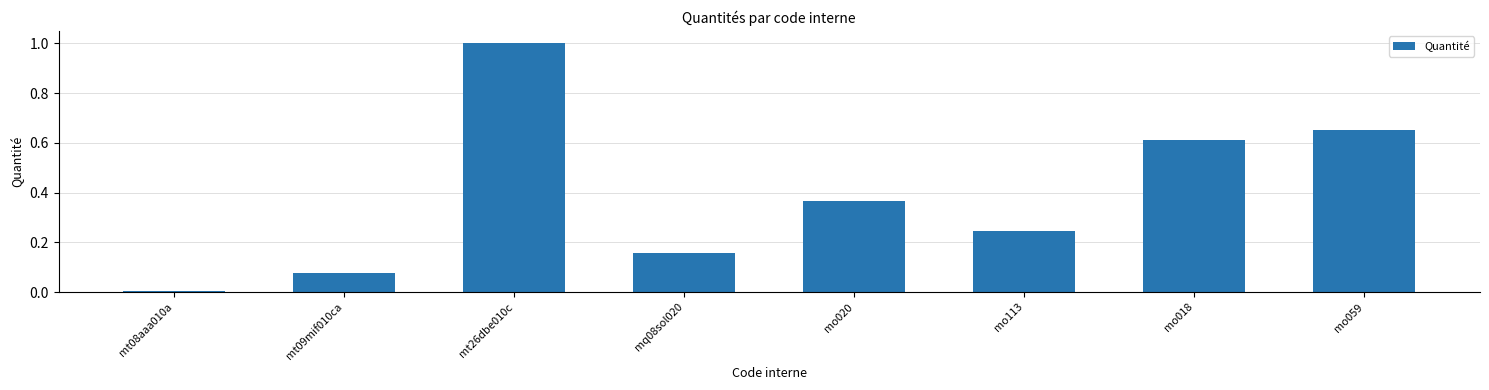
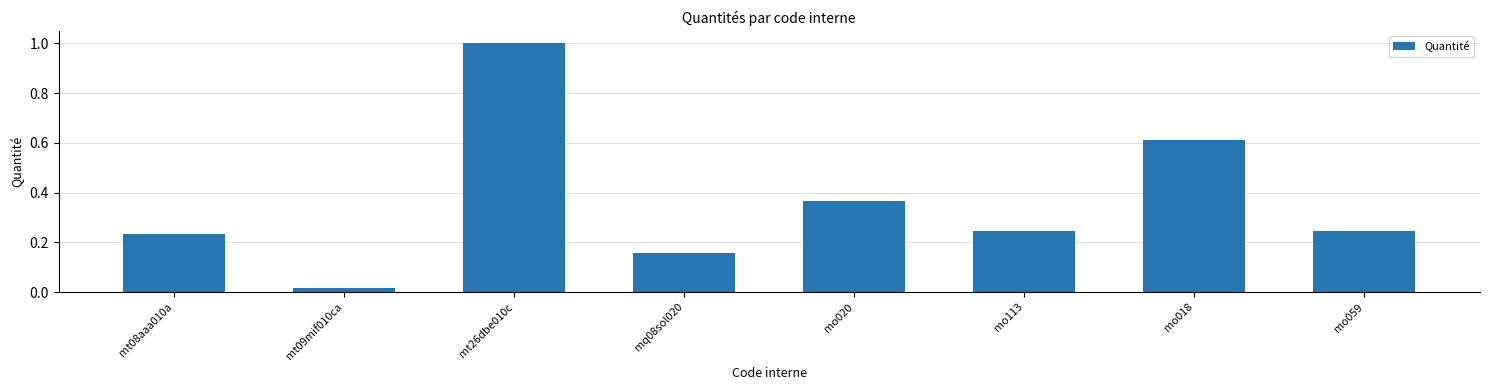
  {
-   "mt08aaa010a": 0.01,
-   "mt09mif010ca": 0.08,
+   "mt08aaa010a": 0.23,
+   "mt09mif010ca": 0.02,
    "mt26dbe010c": 1.00,
    "mq08sol020": 0.16,
    "mo020": 0.37,
    "mo113": 0.25,
    "mo018": 0.61,
-   "mo059": 0.65
+   "mo059": 0.25
  }
